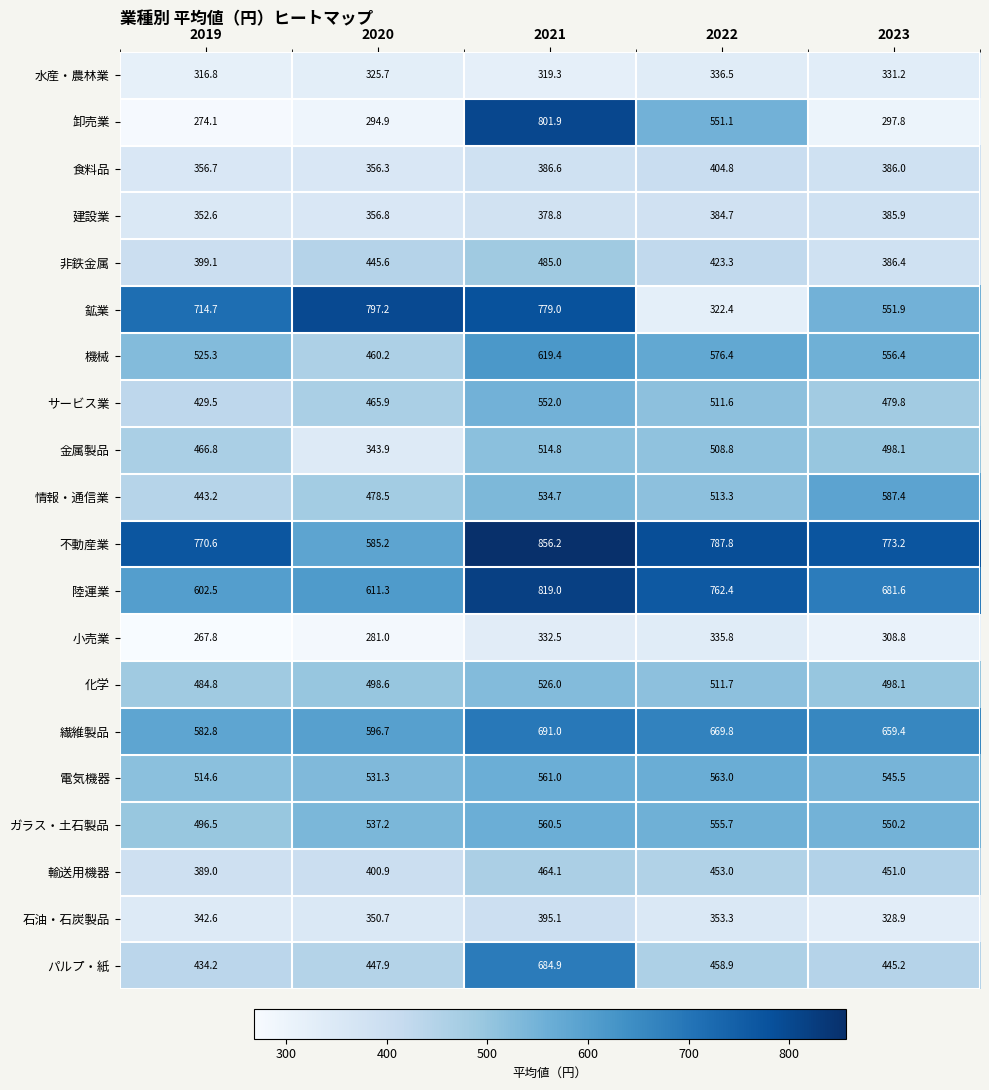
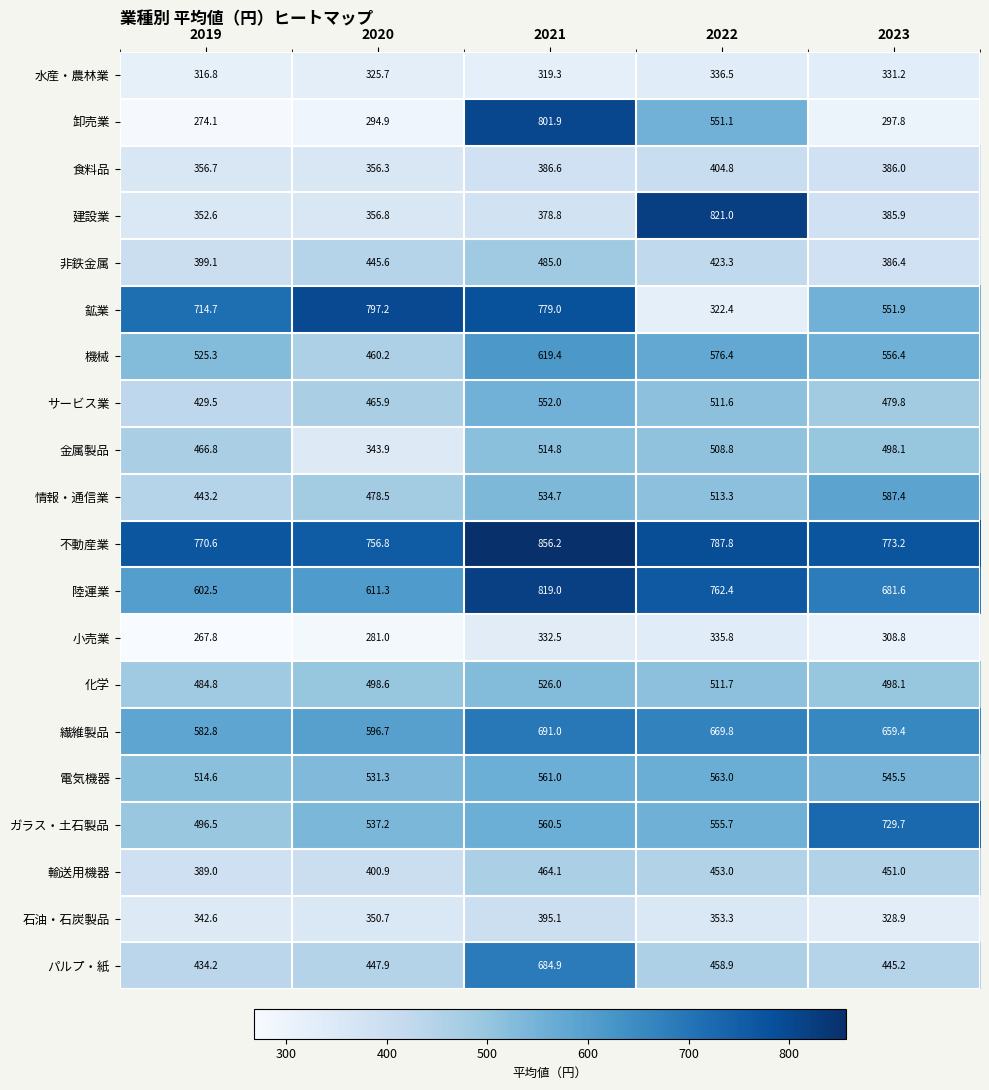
  {
    "水産・農林業": {
      "2019": 316.8,
      "2020": 325.7,
      "2021": 319.3,
      "2022": 336.5,
      "2023": 331.2
    },
    "卸売業": {
      "2019": 274.1,
      "2020": 294.9,
      "2021": 801.9,
      "2022": 551.1,
      "2023": 297.8
    },
    "食料品": {
      "2019": 356.7,
      "2020": 356.3,
      "2021": 386.6,
      "2022": 404.8,
      "2023": 386.0
    },
    "建設業": {
      "2019": 352.6,
      "2020": 356.8,
      "2021": 378.8,
-     "2022": 384.7,
+     "2022": 821.0,
      "2023": 385.9
    },
    "非鉄金属": {
      "2019": 399.1,
      "2020": 445.6,
      "2021": 485.0,
      "2022": 423.3,
      "2023": 386.4
    },
    "鉱業": {
      "2019": 714.7,
      "2020": 797.2,
      "2021": 779.0,
      "2022": 322.4,
      "2023": 551.9
    },
    "機械": {
      "2019": 525.3,
      "2020": 460.2,
      "2021": 619.4,
      "2022": 576.4,
      "2023": 556.4
    },
    "サービス業": {
      "2019": 429.5,
      "2020": 465.9,
      "2021": 552.0,
      "2022": 511.6,
      "2023": 479.8
    },
    "金属製品": {
      "2019": 466.8,
      "2020": 343.9,
      "2021": 514.8,
      "2022": 508.8,
      "2023": 498.1
    },
    "情報・通信業": {
      "2019": 443.2,
      "2020": 478.5,
      "2021": 534.7,
      "2022": 513.3,
      "2023": 587.4
    },
    "不動産業": {
      "2019": 770.6,
-     "2020": 585.2,
+     "2020": 756.8,
      "2021": 856.2,
      "2022": 787.8,
      "2023": 773.2
    },
    "陸運業": {
      "2019": 602.5,
      "2020": 611.3,
      "2021": 819.0,
      "2022": 762.4,
      "2023": 681.6
    },
    "小売業": {
      "2019": 267.8,
      "2020": 281.0,
      "2021": 332.5,
      "2022": 335.8,
      "2023": 308.8
    },
    "化学": {
      "2019": 484.8,
      "2020": 498.6,
      "2021": 526.0,
      "2022": 511.7,
      "2023": 498.1
    },
    "繊維製品": {
      "2019": 582.8,
      "2020": 596.7,
      "2021": 691.0,
      "2022": 669.8,
      "2023": 659.4
    },
    "電気機器": {
      "2019": 514.6,
      "2020": 531.3,
      "2021": 561.0,
      "2022": 563.0,
      "2023": 545.5
    },
    "ガラス・土石製品": {
      "2019": 496.5,
      "2020": 537.2,
      "2021": 560.5,
      "2022": 555.7,
-     "2023": 550.2
+     "2023": 729.7
    },
    "輸送用機器": {
      "2019": 389.0,
      "2020": 400.9,
      "2021": 464.1,
      "2022": 453.0,
      "2023": 451.0
    },
    "石油・石炭製品": {
      "2019": 342.6,
      "2020": 350.7,
      "2021": 395.1,
      "2022": 353.3,
      "2023": 328.9
    },
    "パルプ・紙": {
      "2019": 434.2,
      "2020": 447.9,
      "2021": 684.9,
      "2022": 458.9,
      "2023": 445.2
    }
  }
